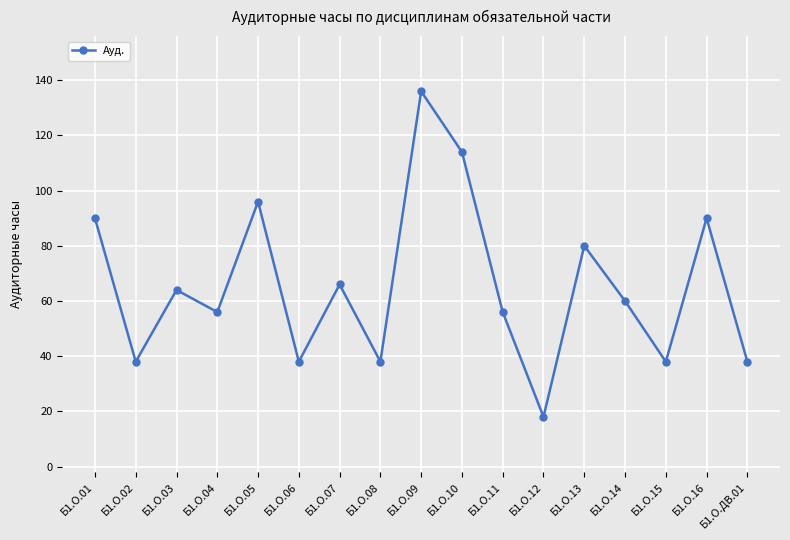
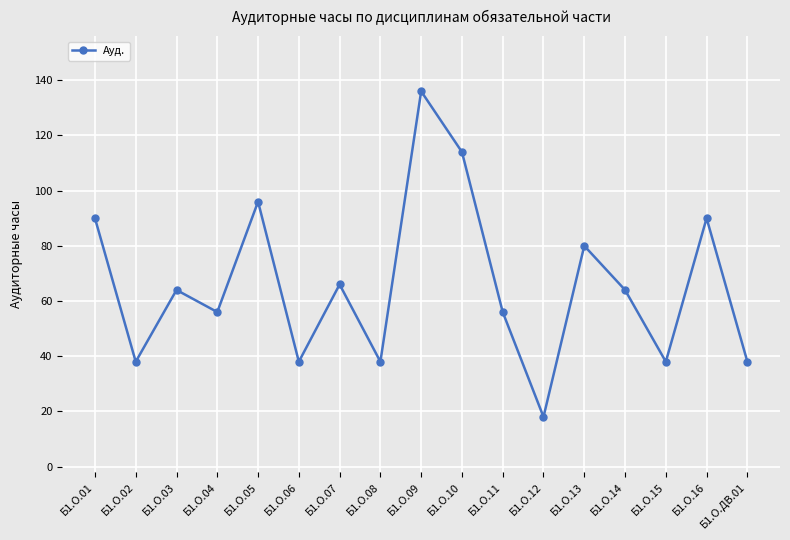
  {
    "Б1.О.01": 90,
    "Б1.О.02": 38,
    "Б1.О.03": 64,
    "Б1.О.04": 56,
    "Б1.О.05": 96,
    "Б1.О.06": 38,
    "Б1.О.07": 66,
    "Б1.О.08": 38,
    "Б1.О.09": 136,
    "Б1.О.10": 114,
    "Б1.О.11": 56,
    "Б1.О.12": 18,
    "Б1.О.13": 80,
-   "Б1.О.14": 60,
+   "Б1.О.14": 64,
    "Б1.О.15": 38,
    "Б1.О.16": 90,
    "Б1.О.ДВ.01": 38
  }
